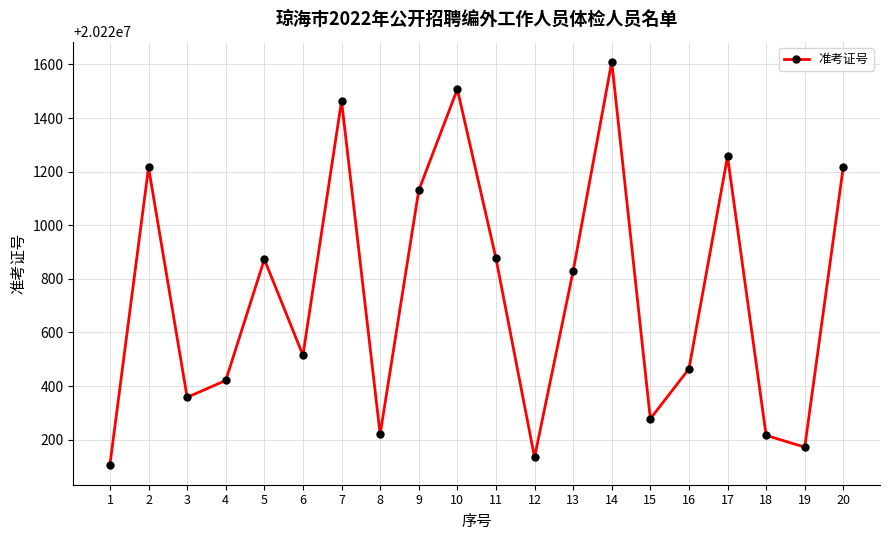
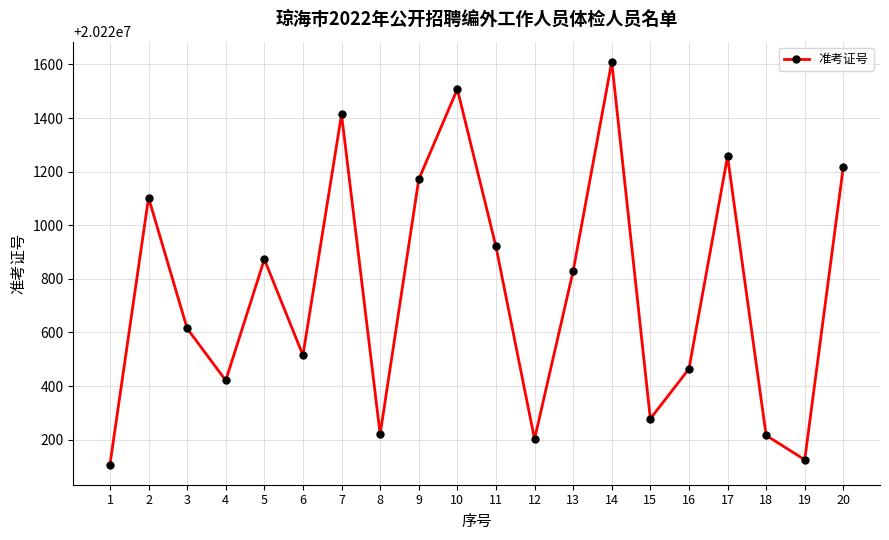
  {
    "1": 20220110,
-   "2": 20221220,
-   "3": 20220360,
+   "2": 20221100,
+   "3": 20220620,
    "4": 20220420,
    "5": 20220870,
    "6": 20220520,
-   "7": 20221460,
+   "7": 20221410,
    "8": 20220220,
-   "9": 20221130,
+   "9": 20221170,
    "10": 20221510,
-   "11": 20220880,
-   "12": 20220130,
+   "11": 20220920,
+   "12": 20220200,
    "13": 20220830,
    "14": 20221610,
    "15": 20220280,
    "16": 20220460,
    "17": 20221260,
    "18": 20220220,
-   "19": 20220170,
+   "19": 20220130,
    "20": 20221220
  }
